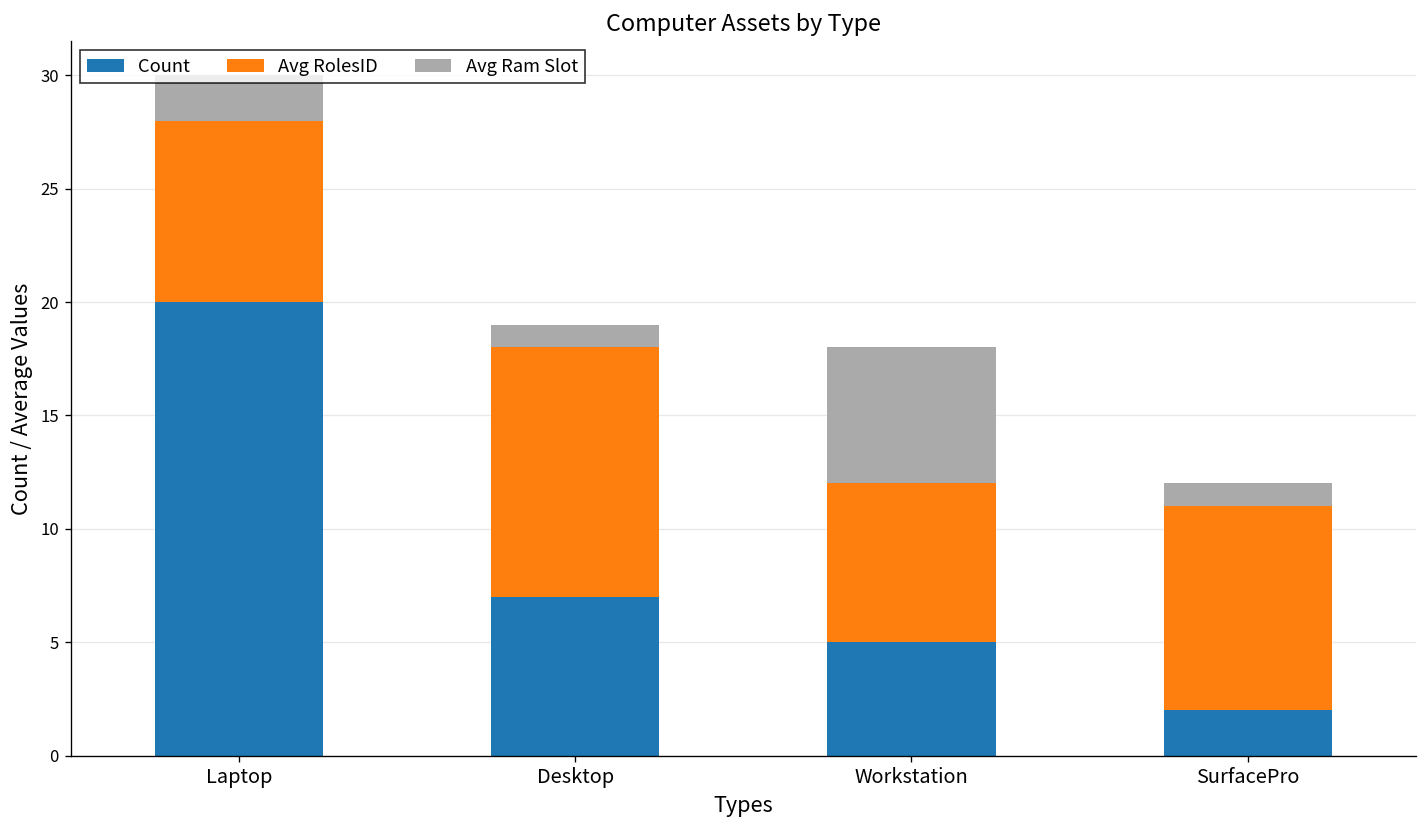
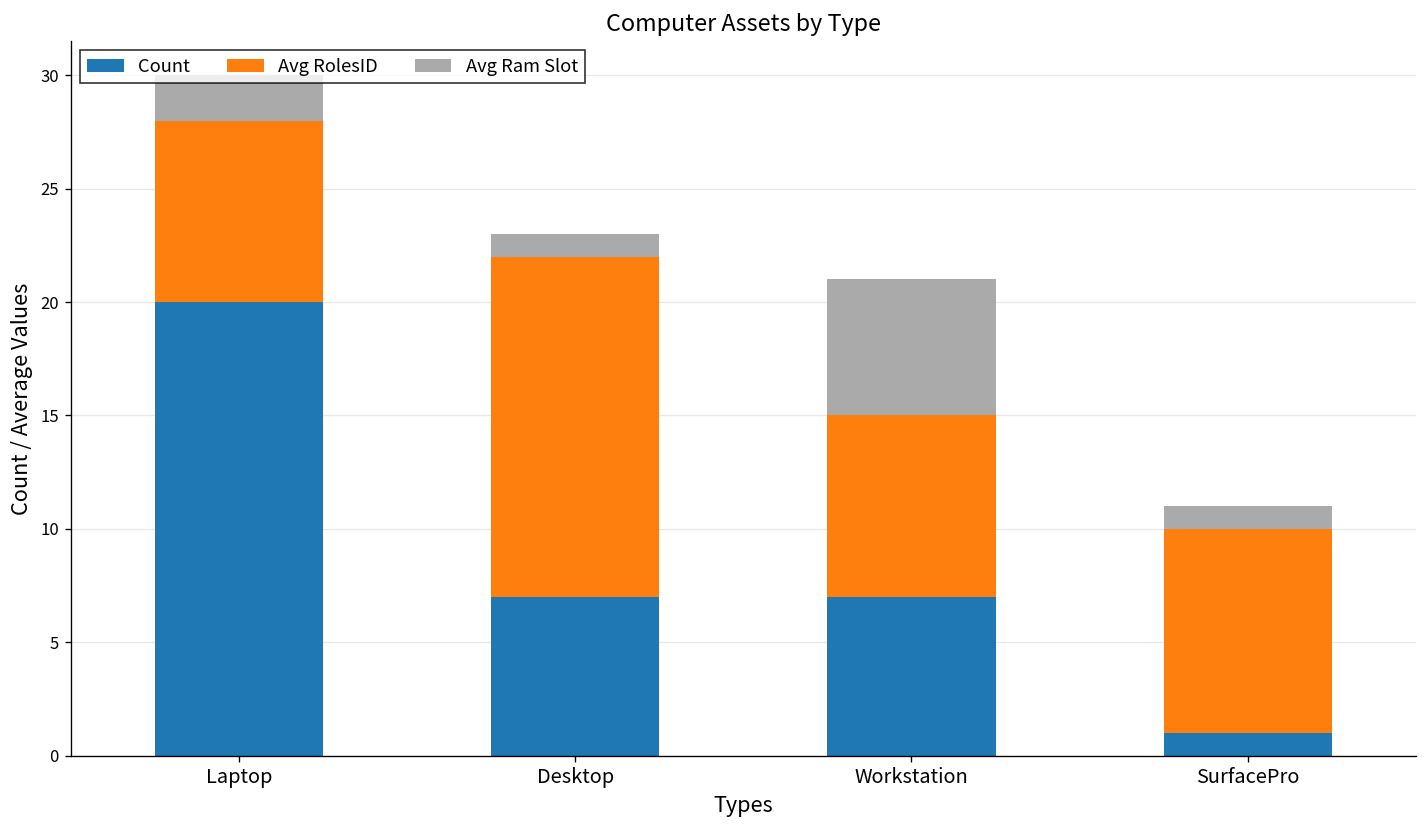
  {
    "Count": {
      "Laptop": 20,
      "Desktop": 7,
-     "Workstation": 5,
-     "SurfacePro": 2
+     "Workstation": 7,
+     "SurfacePro": 1
    },
    "Avg RolesID": {
      "Laptop": 8,
-     "Desktop": 11,
-     "Workstation": 7,
+     "Desktop": 15,
+     "Workstation": 8,
      "SurfacePro": 9
    },
    "Avg Ram Slot": {
      "Desktop": 1,
      "Workstation": 6,
      "SurfacePro": 1
    }
  }
